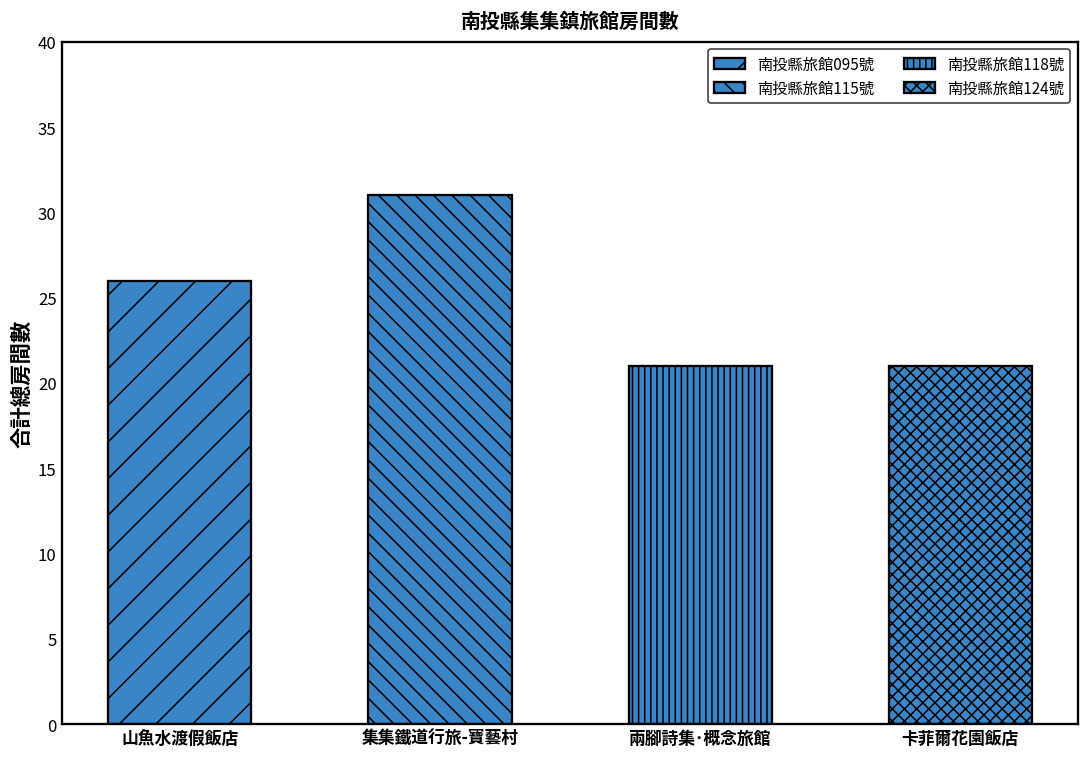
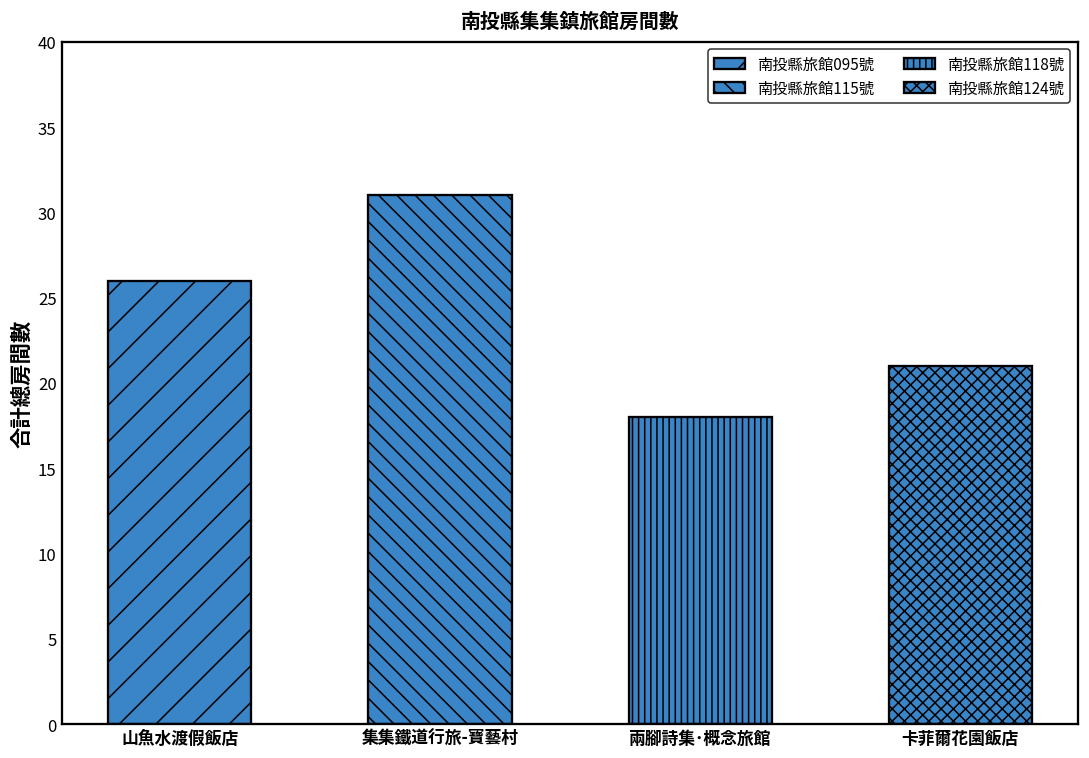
  {
    "山魚水渡假飯店": 26,
    "集集鐵道行旅-寶藝村": 31,
-   "兩腳詩集･概念旅館": 21,
+   "兩腳詩集･概念旅館": 18,
    "卡菲爾花園飯店": 21
  }
